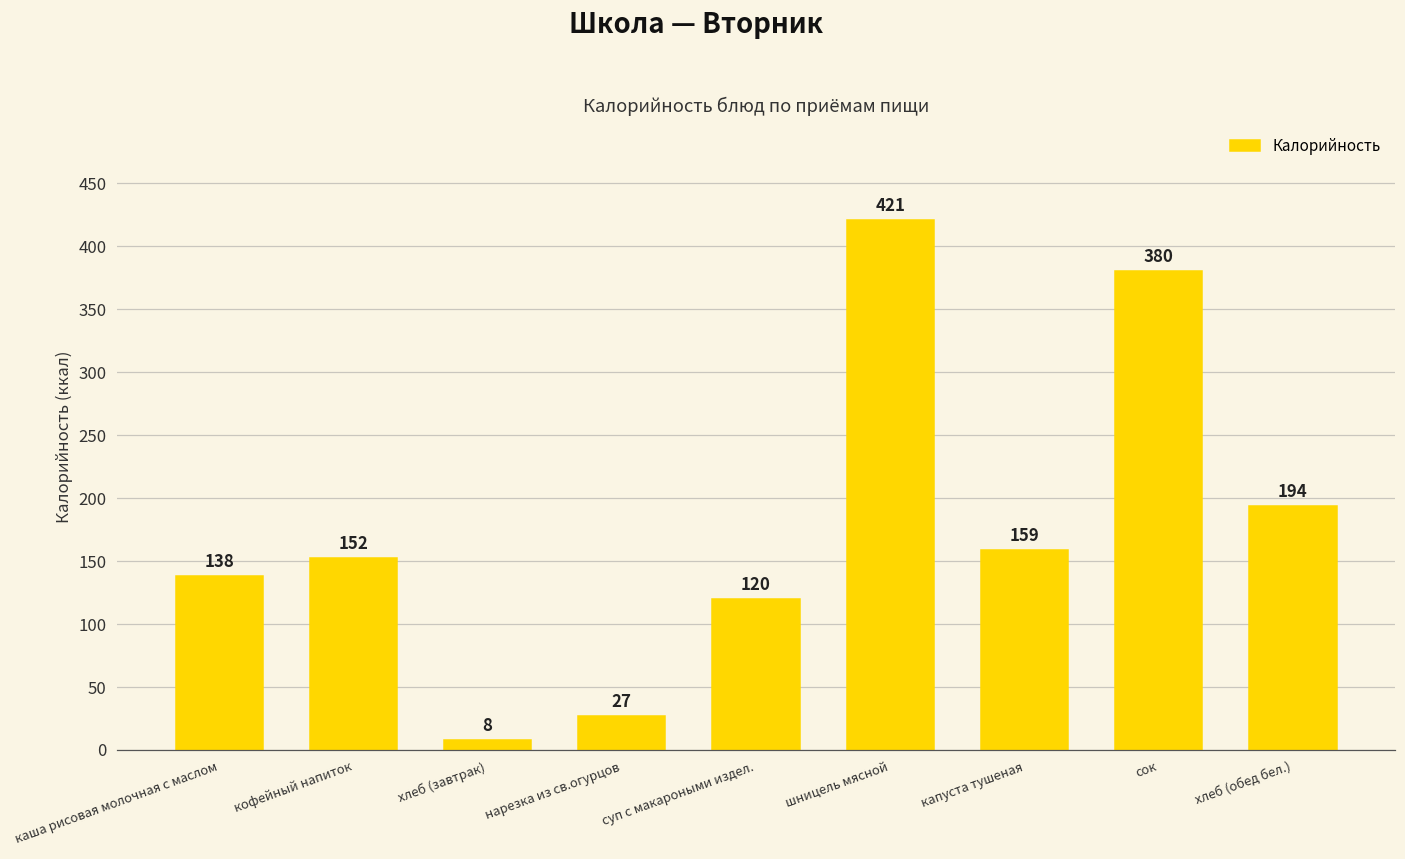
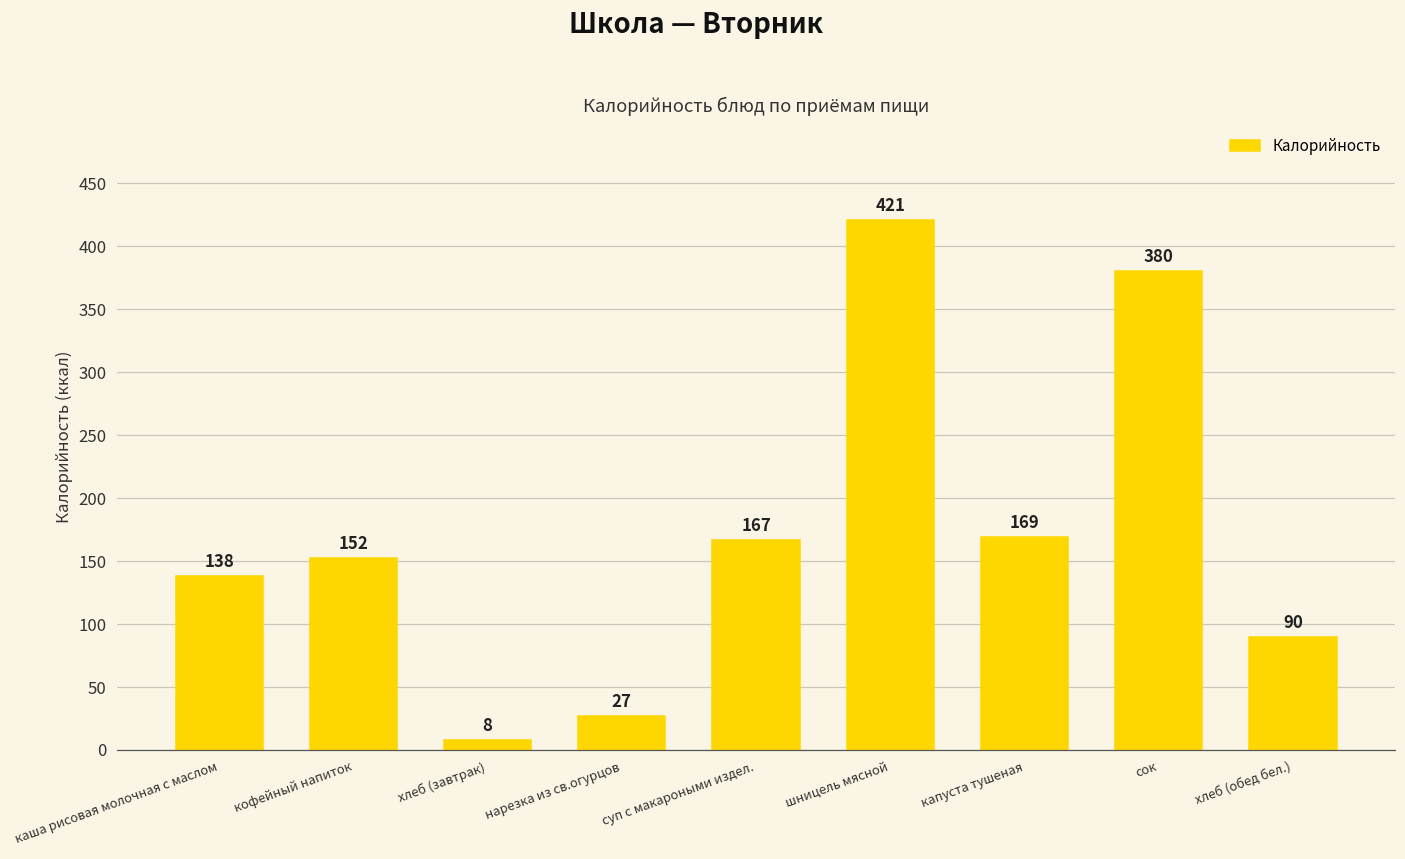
  {
    "каша рисовая молочная с маслом": 138,
    "кофейный напиток": 152,
    "хлеб (завтрак)": 8,
    "нарезка из св.огурцов": 27,
-   "суп с макароными издел.": 120,
+   "суп с макароными издел.": 167,
    "шницель мясной": 421,
-   "капуста тушеная": 159,
+   "капуста тушеная": 169,
    "сок": 380,
-   "хлеб (обед бел.)": 194
+   "хлеб (обед бел.)": 90
  }
